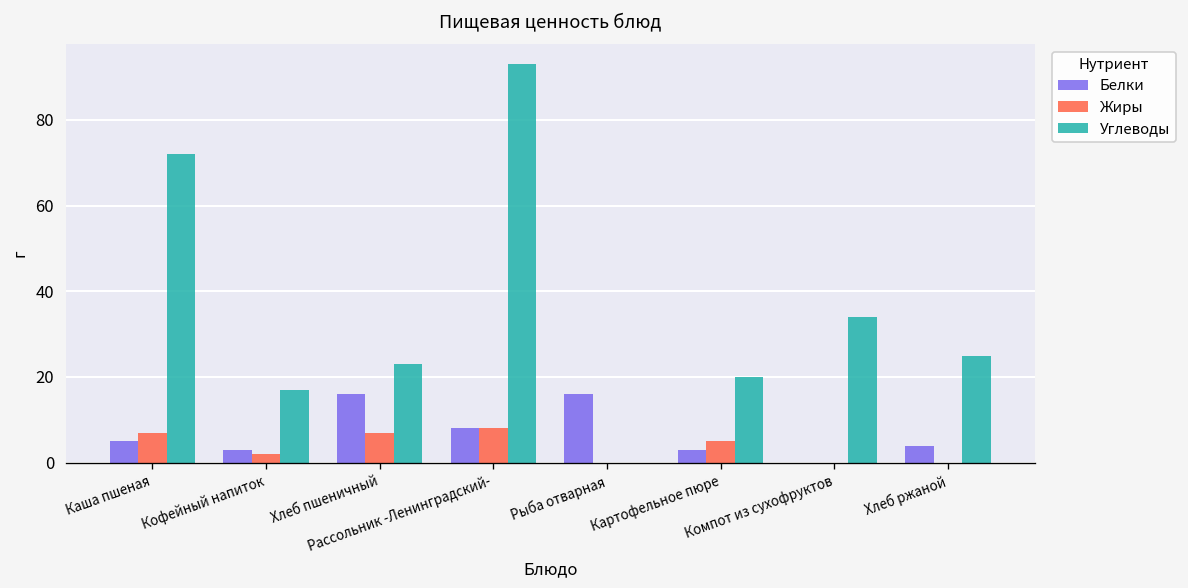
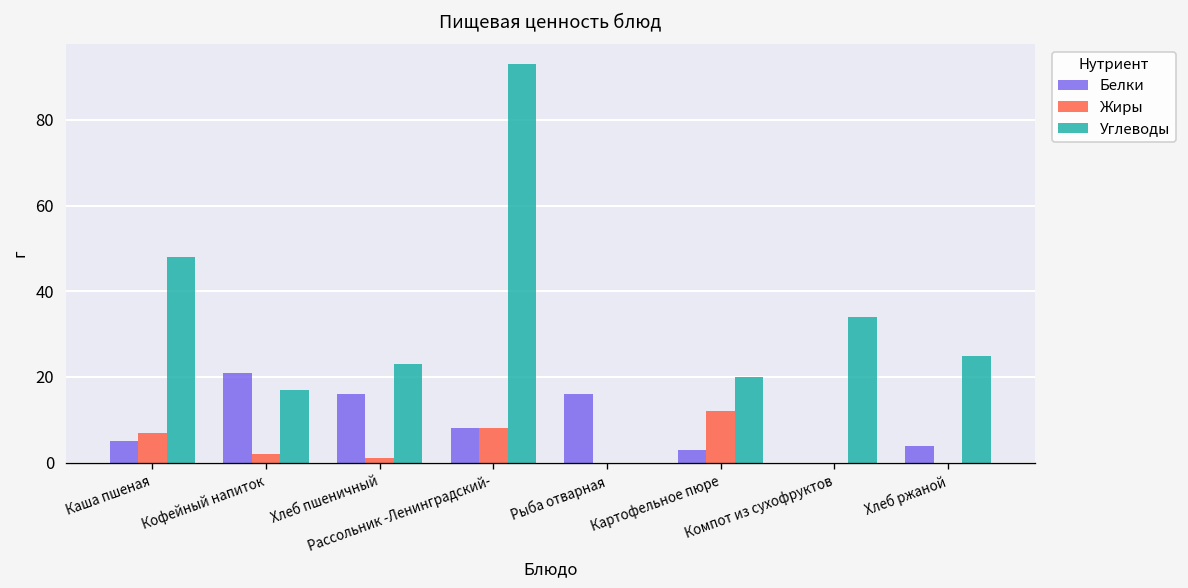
  {
    "Белки": {
      "Каша пшеная": 5,
-     "Кофейный напиток": 3,
+     "Кофейный напиток": 21,
      "Хлеб пшеничный": 16,
      "Рассольник -Ленинградский-": 8,
      "Рыба отварная": 16,
      "Картофельное пюре": 3,
      "Компот из сухофруктов": 0,
      "Хлеб ржаной": 4
    },
    "Жиры": {
      "Каша пшеная": 7,
      "Кофейный напиток": 2,
-     "Хлеб пшеничный": 7,
+     "Хлеб пшеничный": 1,
      "Рассольник -Ленинградский-": 8,
      "Рыба отварная": 0,
-     "Картофельное пюре": 5,
+     "Картофельное пюре": 12,
      "Компот из сухофруктов": 0,
      "Хлеб ржаной": 0
    },
    "Углеводы": {
-     "Каша пшеная": 72,
+     "Каша пшеная": 48,
      "Кофейный напиток": 17,
      "Хлеб пшеничный": 23,
      "Рассольник -Ленинградский-": 93,
      "Рыба отварная": 0,
      "Картофельное пюре": 20,
      "Компот из сухофруктов": 34,
      "Хлеб ржаной": 25
    }
  }
